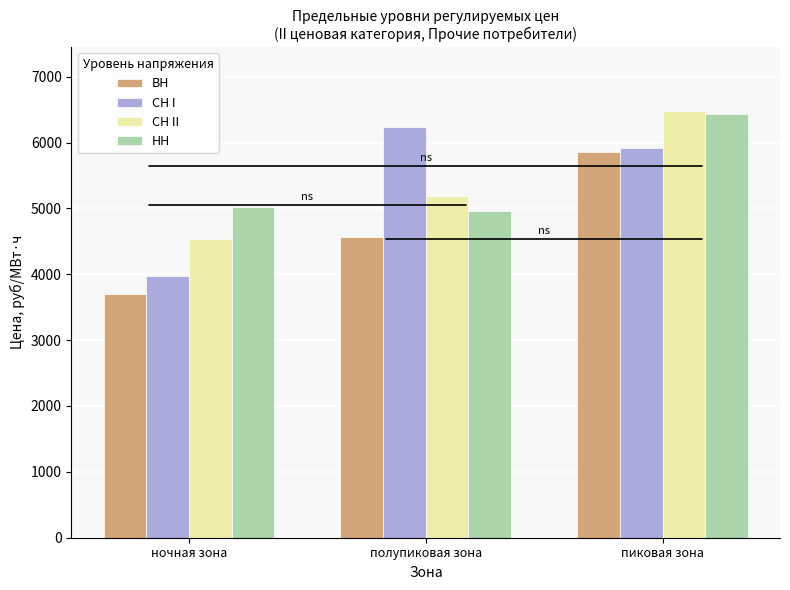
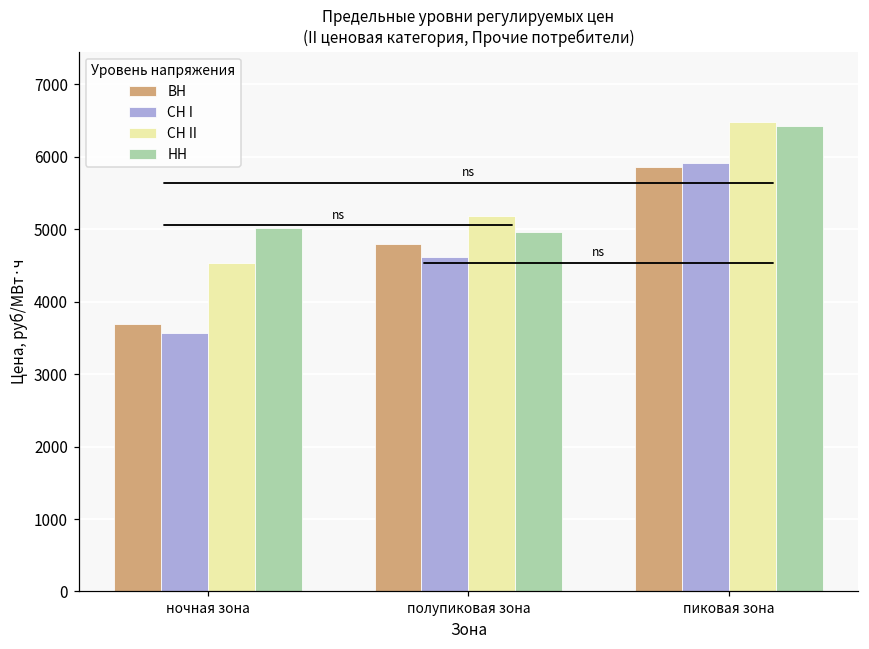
  {
    "ВН": {
      "ночная зона": 3700,
-     "полупиковая зона": 4600,
+     "полупиковая зона": 4800,
      "пиковая зона": 5900
    },
    "СН I": {
-     "ночная зона": 4000,
-     "полупиковая зона": 6200,
+     "ночная зона": 3600,
+     "полупиковая зона": 4600,
      "пиковая зона": 5900
    },
    "СН II": {
      "ночная зона": 4500,
      "полупиковая зона": 5200,
      "пиковая зона": 6500
    },
    "НН": {
      "ночная зона": 5000,
      "полупиковая зона": 5000,
      "пиковая зона": 6400
    }
  }
